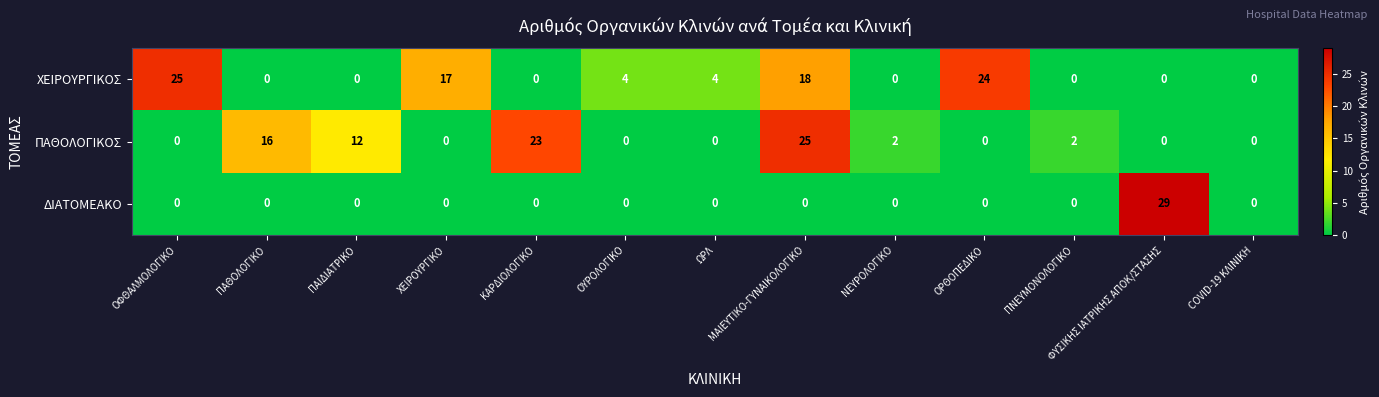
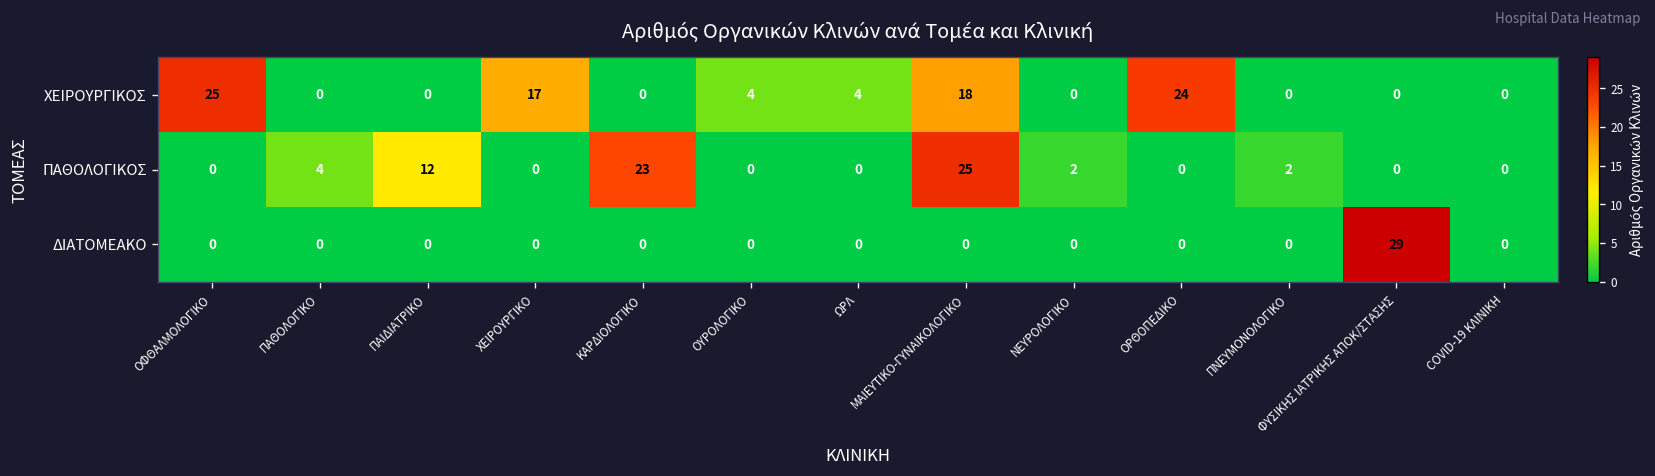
  {
    "ΧΕΙΡΟΥΡΓΙΚΟΣ": {
      "ΟΦΘΑΛΜΟΛΟΓΙΚΟ": 25,
      "ΠΑΘΟΛΟΓΙΚΟ": 0,
      "ΠΑΙΔΙΑΤΡΙΚΟ": 0,
      "ΧΕΙΡΟΥΡΓΙΚΟ": 17,
      "ΚΑΡΔΙΟΛΟΓΙΚΟ": 0,
      "ΟΥΡΟΛΟΓΙΚΟ": 4,
      "ΩΡΛ": 4,
      "ΜΑΙΕΥΤΙΚΟ-ΓΥΝΑΙΚΟΛΟΓΙΚΟ": 18,
      "ΝΕΥΡΟΛΟΓΙΚΟ": 0,
      "ΟΡΘΟΠΕΔΙΚΟ": 24,
      "ΠΝΕΥΜΟΝΟΛΟΓΙΚΟ": 0,
      "ΦΥΣΙΚΗΣ ΙΑΤΡΙΚΗΣ ΑΠΟΚ/ΣΤΑΣΗΣ": 0,
      "COVID-19 ΚΛΙΝΙΚΗ": 0
    },
    "ΠΑΘΟΛΟΓΙΚΟΣ": {
      "ΟΦΘΑΛΜΟΛΟΓΙΚΟ": 0,
-     "ΠΑΘΟΛΟΓΙΚΟ": 16,
+     "ΠΑΘΟΛΟΓΙΚΟ": 4,
      "ΠΑΙΔΙΑΤΡΙΚΟ": 12,
      "ΧΕΙΡΟΥΡΓΙΚΟ": 0,
      "ΚΑΡΔΙΟΛΟΓΙΚΟ": 23,
      "ΟΥΡΟΛΟΓΙΚΟ": 0,
      "ΩΡΛ": 0,
      "ΜΑΙΕΥΤΙΚΟ-ΓΥΝΑΙΚΟΛΟΓΙΚΟ": 25,
      "ΝΕΥΡΟΛΟΓΙΚΟ": 2,
      "ΟΡΘΟΠΕΔΙΚΟ": 0,
      "ΠΝΕΥΜΟΝΟΛΟΓΙΚΟ": 2,
      "ΦΥΣΙΚΗΣ ΙΑΤΡΙΚΗΣ ΑΠΟΚ/ΣΤΑΣΗΣ": 0,
      "COVID-19 ΚΛΙΝΙΚΗ": 0
    },
    "ΔΙΑΤΟΜΕΑΚΟ": {
      "ΟΦΘΑΛΜΟΛΟΓΙΚΟ": 0,
      "ΠΑΘΟΛΟΓΙΚΟ": 0,
      "ΠΑΙΔΙΑΤΡΙΚΟ": 0,
      "ΧΕΙΡΟΥΡΓΙΚΟ": 0,
      "ΚΑΡΔΙΟΛΟΓΙΚΟ": 0,
      "ΟΥΡΟΛΟΓΙΚΟ": 0,
      "ΩΡΛ": 0,
      "ΜΑΙΕΥΤΙΚΟ-ΓΥΝΑΙΚΟΛΟΓΙΚΟ": 0,
      "ΝΕΥΡΟΛΟΓΙΚΟ": 0,
      "ΟΡΘΟΠΕΔΙΚΟ": 0,
      "ΠΝΕΥΜΟΝΟΛΟΓΙΚΟ": 0,
      "ΦΥΣΙΚΗΣ ΙΑΤΡΙΚΗΣ ΑΠΟΚ/ΣΤΑΣΗΣ": 29,
      "COVID-19 ΚΛΙΝΙΚΗ": 0
    }
  }
